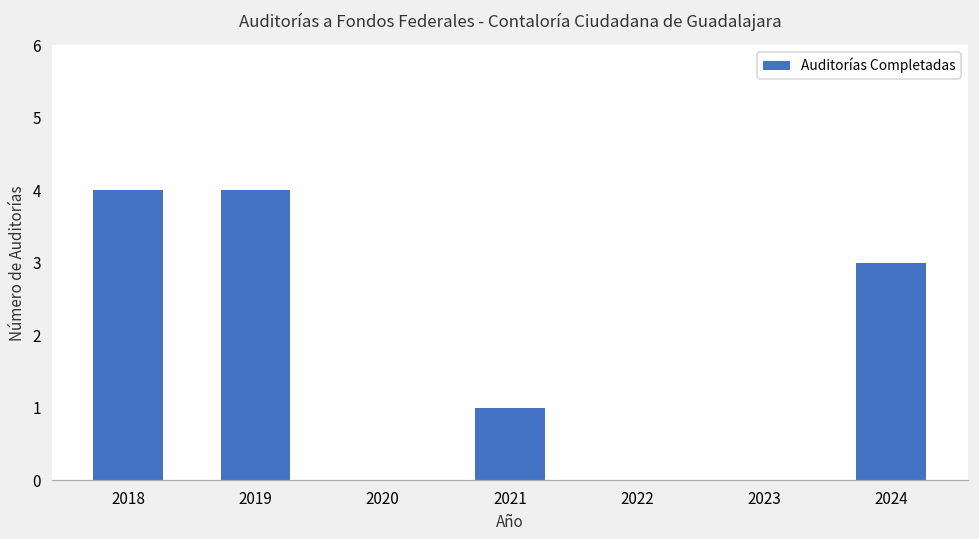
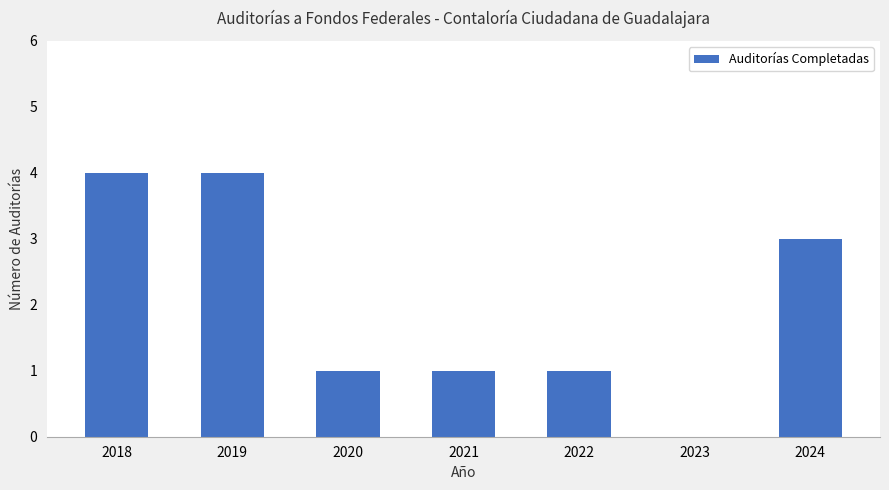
  {
    "2018": 4,
    "2019": 4,
-   "2020": 0,
+   "2020": 1,
    "2021": 1,
-   "2022": 0,
+   "2022": 1,
    "2023": 0,
    "2024": 3
  }
